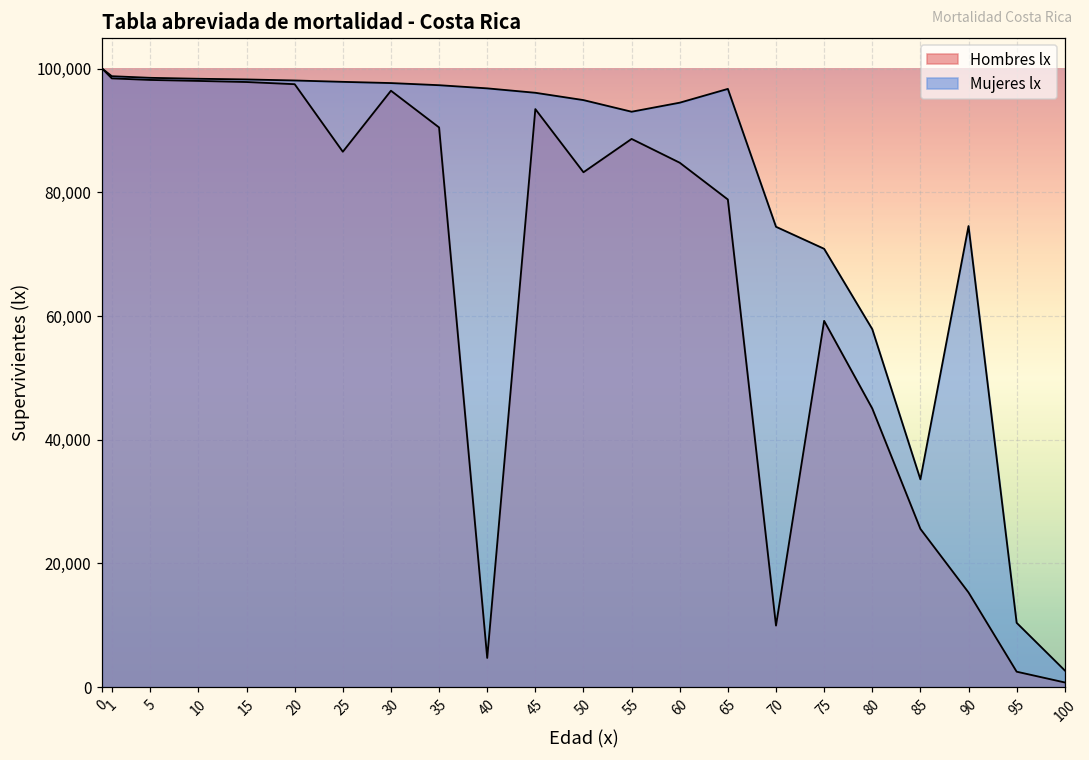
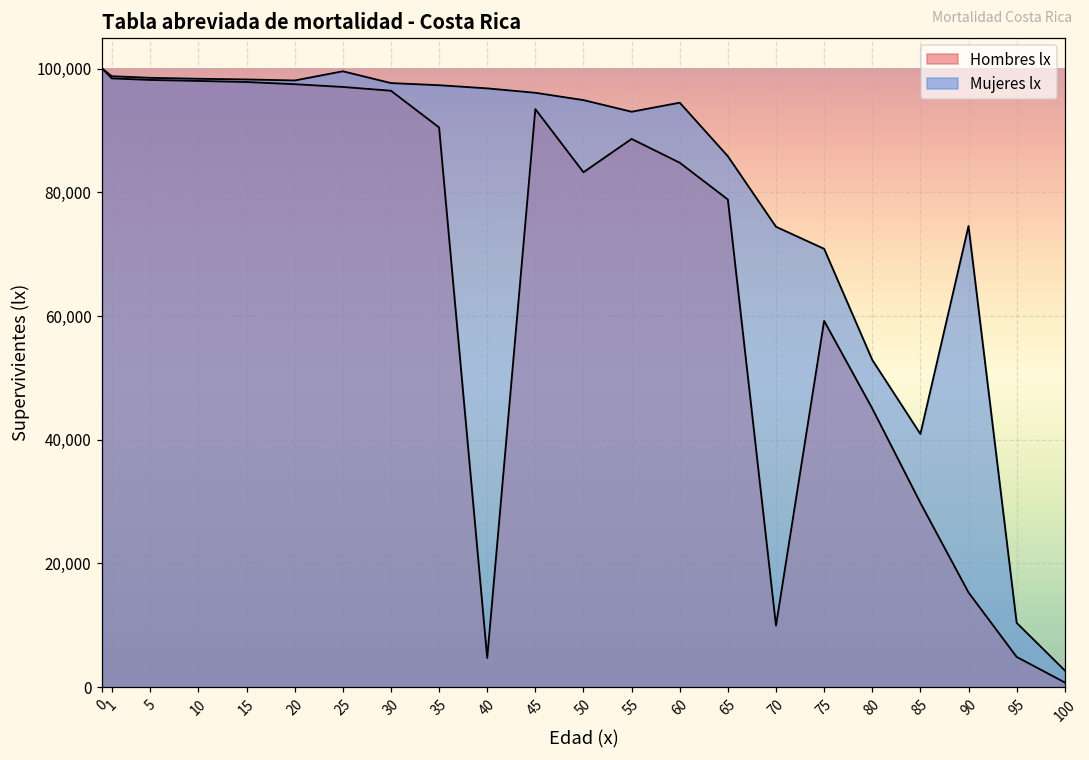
  {
    "Hombres lx": {
      "20": "97,000",
-     "25": "87,000",
+     "25": "97,000",
      "30": "96,000",
      "35": "90,000",
      "40": "5,000",
      "45": "93,000",
      "50": "83,000",
      "55": "89,000",
      "60": "85,000",
      "65": "79,000",
      "70": "10,000",
      "75": "59,000",
      "80": "45,000",
-     "85": "26,000",
+     "85": "30,000",
      "90": "15,000",
-     "95": "2,000",
+     "95": "5,000",
      "100": "1,000"
    },
    "Mujeres lx": {
      "20": "98,000",
-     "25": "98,000",
+     "25": "100,000",
      "30": "98,000",
      "35": "97,000",
      "40": "97,000",
      "45": "96,000",
      "50": "95,000",
      "55": "93,000",
      "60": "94,000",
-     "65": "97,000",
+     "65": "86,000",
      "70": "74,000",
      "75": "71,000",
-     "80": "58,000",
-     "85": "34,000",
+     "80": "53,000",
+     "85": "41,000",
      "90": "75,000",
      "95": "10,000",
      "100": "3,000"
    }
  }
